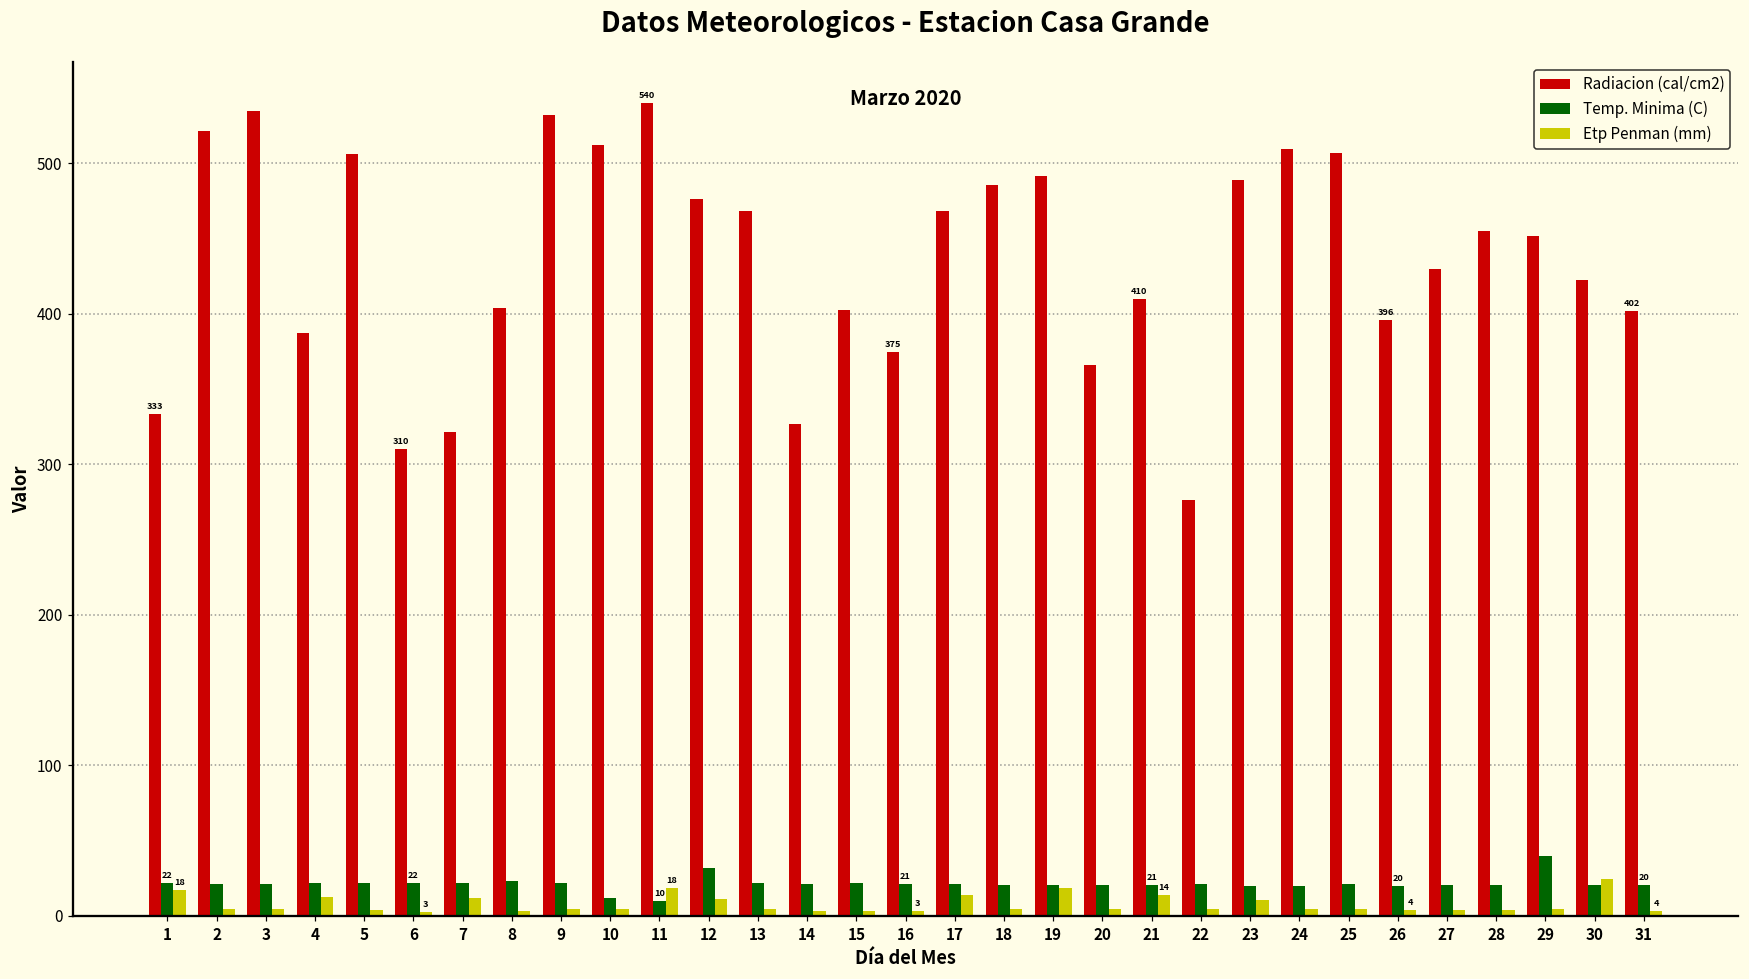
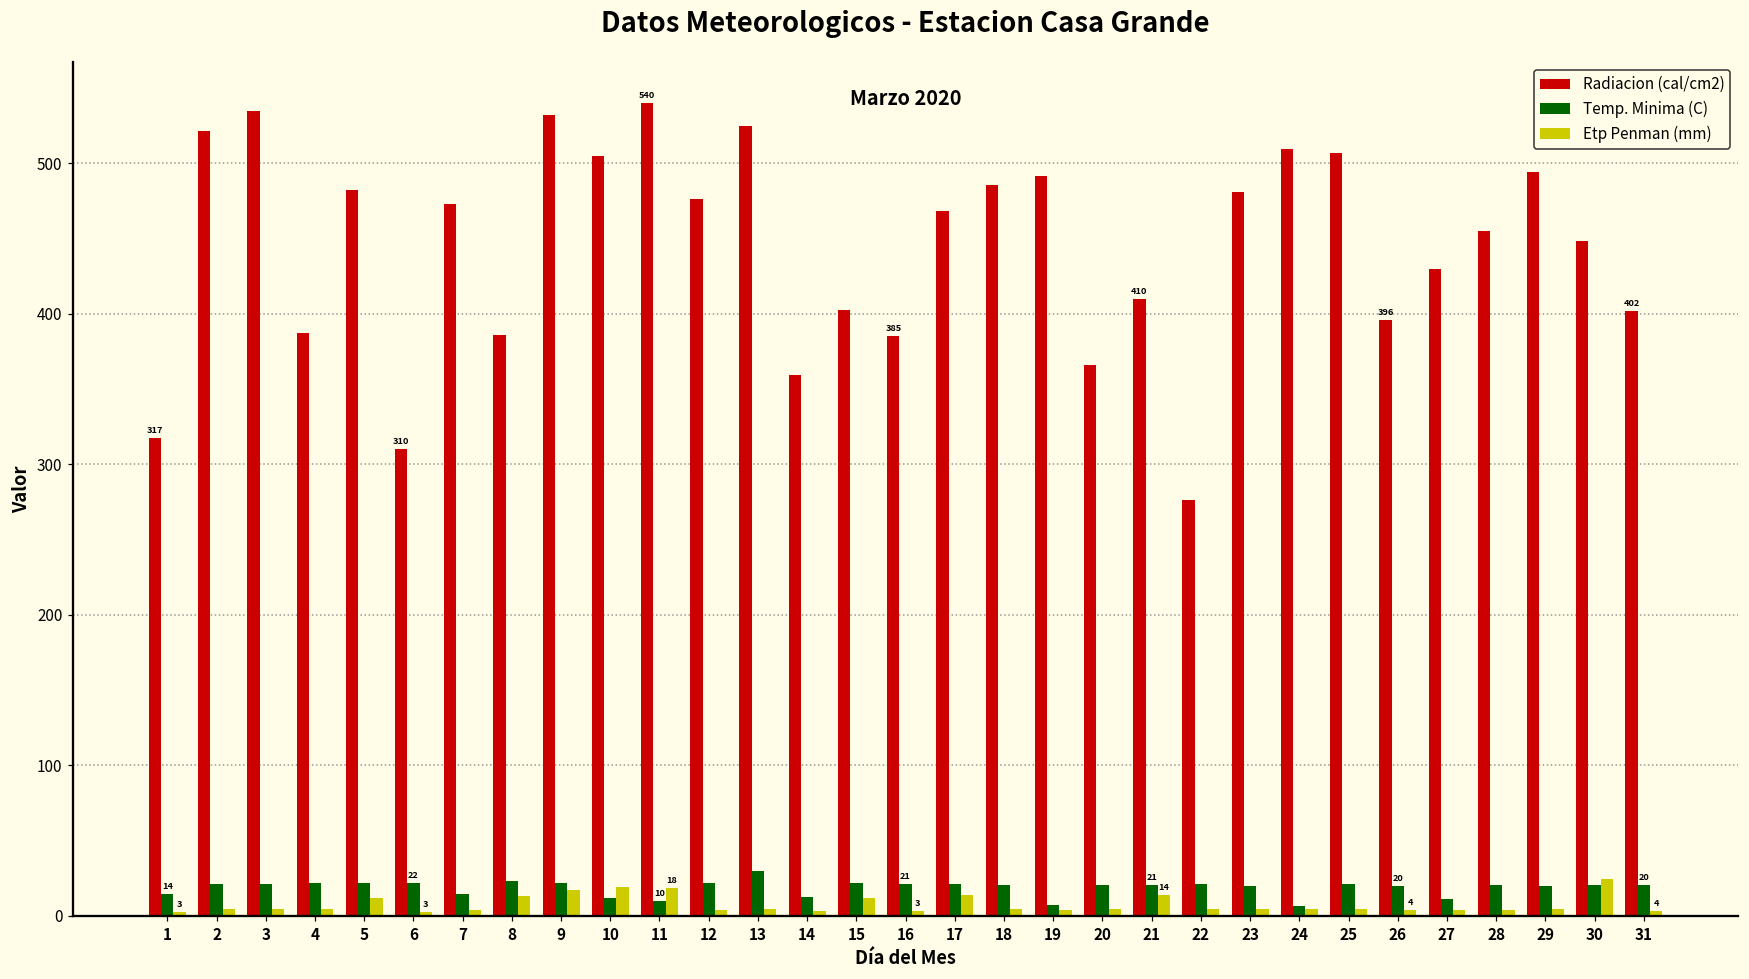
  {
    "Radiacion (cal/cm2)": {
-     "1": 333,
-     "5": 506,
+     "1": 317,
+     "5": 483,
      "6": 310,
-     "7": 321,
-     "8": 404,
-     "10": 512,
+     "7": 473,
+     "8": 386,
+     "10": 505,
      "11": 540,
-     "13": 469,
-     "14": 327,
-     "16": 375,
+     "13": 525,
+     "14": 360,
+     "16": 385,
      "21": 410,
-     "23": 489,
+     "23": 481,
      "26": 396,
-     "29": 452,
-     "30": 423,
+     "29": 494,
+     "30": 449,
      "31": 402
    },
    "Temp. Minima (C)": {
-     "1": 22,
+     "1": 14,
      "6": 22,
-     "7": 22,
+     "7": 15,
      "11": 10,
-     "12": 32,
-     "13": 22,
-     "14": 21,
+     "12": 22,
+     "13": 30,
+     "14": 13,
      "16": 21,
-     "19": 20,
+     "19": 7,
      "21": 21,
-     "24": 20,
+     "24": 7,
      "26": 20,
-     "27": 20,
-     "29": 40,
+     "27": 11,
+     "29": 20,
      "31": 20
    },
    "Etp Penman (mm)": {
-     "1": 18,
-     "4": 13,
-     "5": 4,
+     "1": 3,
+     "4": 5,
+     "5": 12,
      "6": 3,
-     "7": 12,
-     "8": 4,
-     "9": 5,
-     "10": 5,
+     "7": 4,
+     "8": 13,
+     "9": 17,
+     "10": 19,
      "11": 18,
-     "12": 12,
-     "15": 4,
+     "12": 4,
+     "15": 12,
      "16": 3,
-     "19": 19,
+     "19": 4,
      "21": 14,
-     "23": 11,
+     "23": 4,
      "26": 4,
      "31": 4
    }
  }
